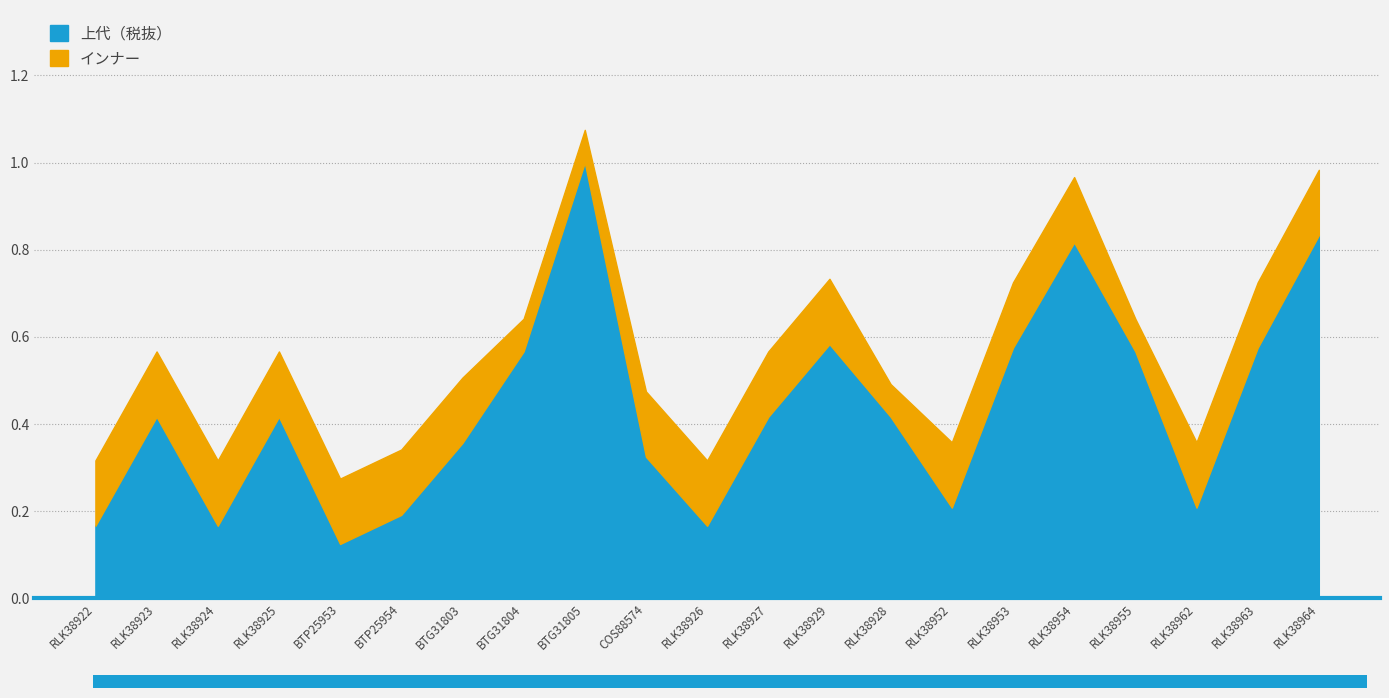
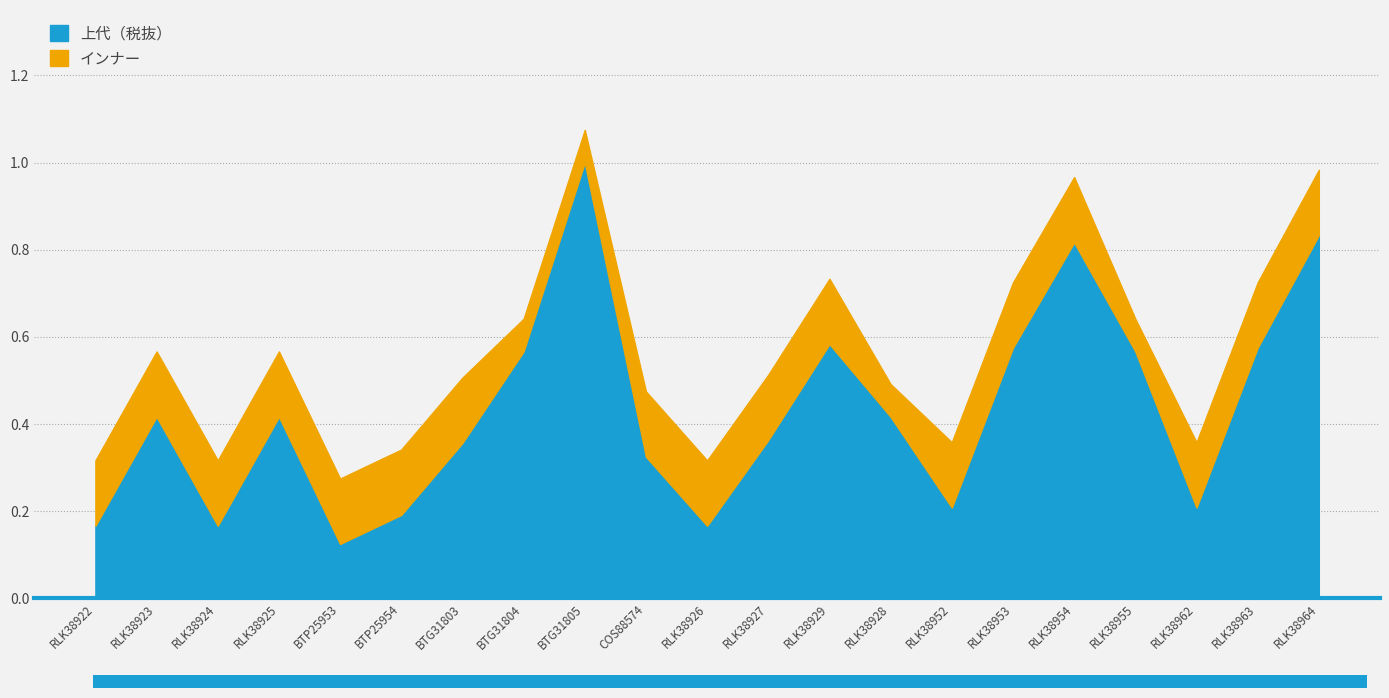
  {
    "上代（税抜）": {
-     "RLK38927": 0.42
+     "RLK38927": 0.36
    },
    "インナー": {
      "RLK38922": 0.15,
      "RLK38923": 0.15,
      "RLK38924": 0.15,
      "RLK38925": 0.15,
      "BTP25953": 0.15,
      "BTP25954": 0.15,
      "BTG31803": 0.15,
      "BTG31804": 0.07,
      "BTG31805": 0.07,
      "COS88574": 0.15,
      "RLK38926": 0.15,
      "RLK38927": 0.15,
      "RLK38929": 0.15,
      "RLK38928": 0.08,
      "RLK38952": 0.15,
      "RLK38953": 0.15,
      "RLK38954": 0.15,
      "RLK38955": 0.07,
      "RLK38962": 0.15,
      "RLK38963": 0.15,
      "RLK38964": 0.15
    }
  }
